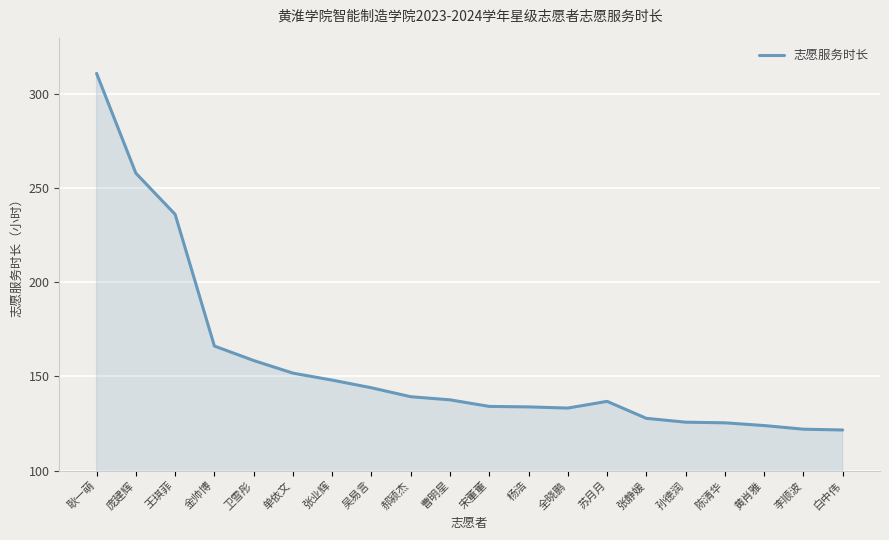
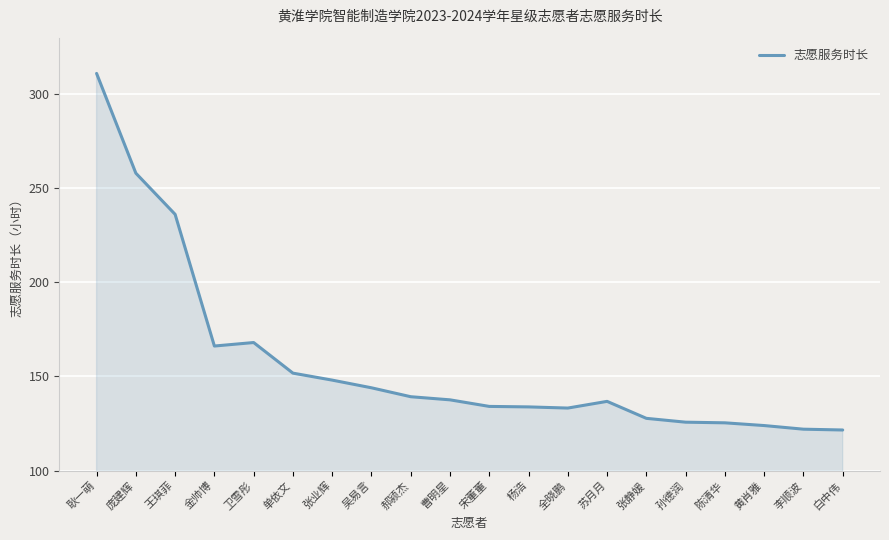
  {
    "耿一萌": 311,
    "庞建辉": 258,
    "王琪菲": 236,
    "金帅博": 166,
-   "卫雪彤": 158,
+   "卫雪彤": 168,
    "单依文": 152,
    "张业辉": 148,
    "吴易言": 144,
    "郝颍杰": 139,
    "曹明星": 138,
    "宋董董": 134,
    "杨浩": 134,
    "全晓鹏": 133,
    "苏月月": 137,
    "张静媛": 128,
    "孙德润": 126,
    "陈清华": 125,
    "黄肖雅": 124,
    "李顺波": 122,
    "白中伟": 122
  }
